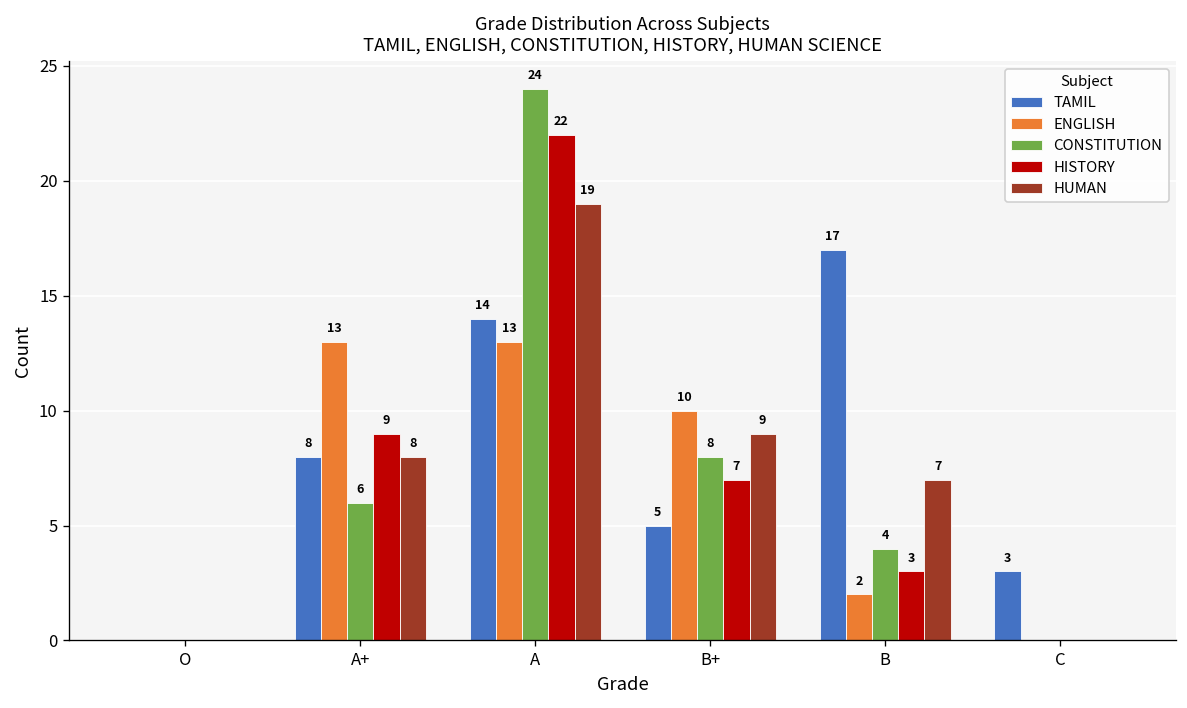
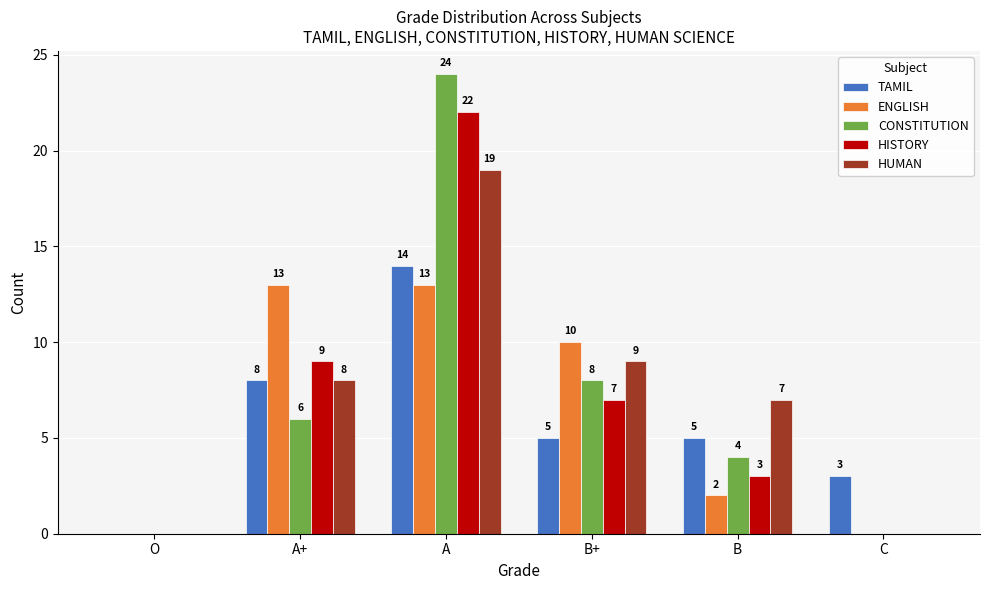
  {
    "TAMIL": {
      "A+": 8,
      "A": 14,
      "B+": 5,
-     "B": 17,
+     "B": 5,
      "C": 3
    },
    "ENGLISH": {
      "A+": 13,
      "A": 13,
      "B+": 10,
      "B": 2
    },
    "CONSTITUTION": {
      "A+": 6,
      "A": 24,
      "B+": 8,
      "B": 4
    },
    "HISTORY": {
      "A+": 9,
      "A": 22,
      "B+": 7,
      "B": 3
    },
    "HUMAN": {
      "A+": 8,
      "A": 19,
      "B+": 9,
      "B": 7
    }
  }
